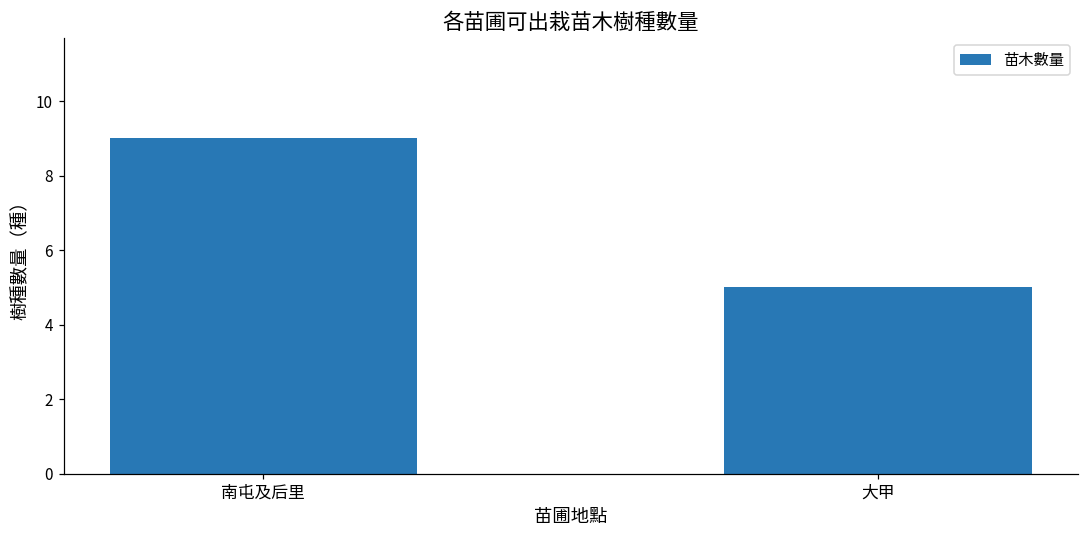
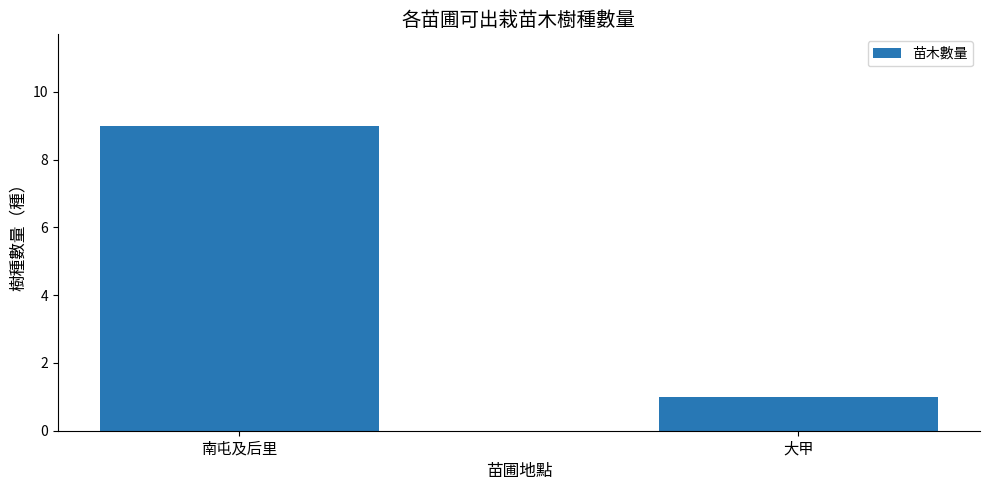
  {
    "南屯及后里": 9,
-   "大甲": 5
+   "大甲": 1
  }
